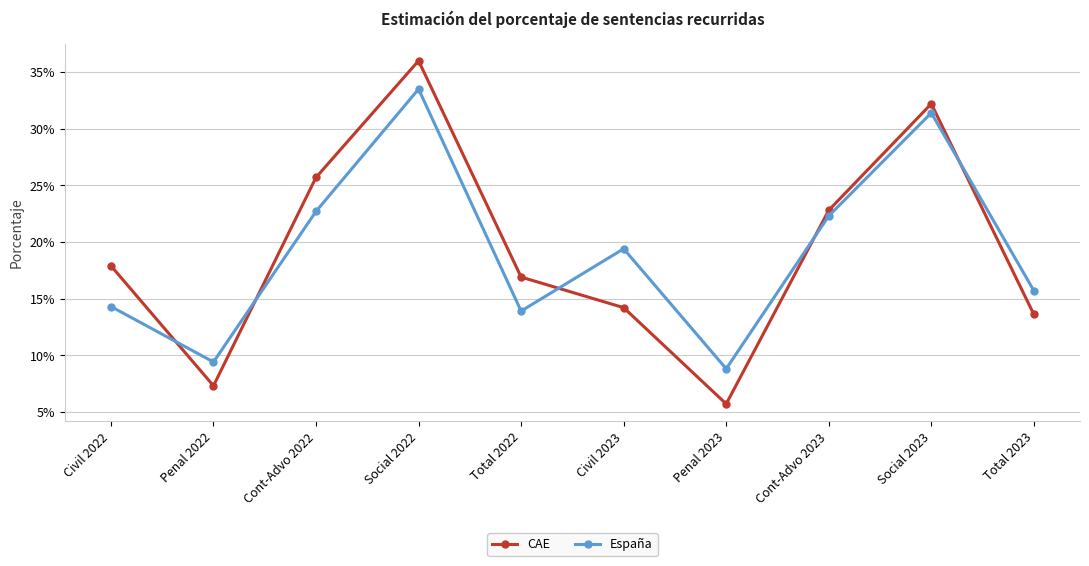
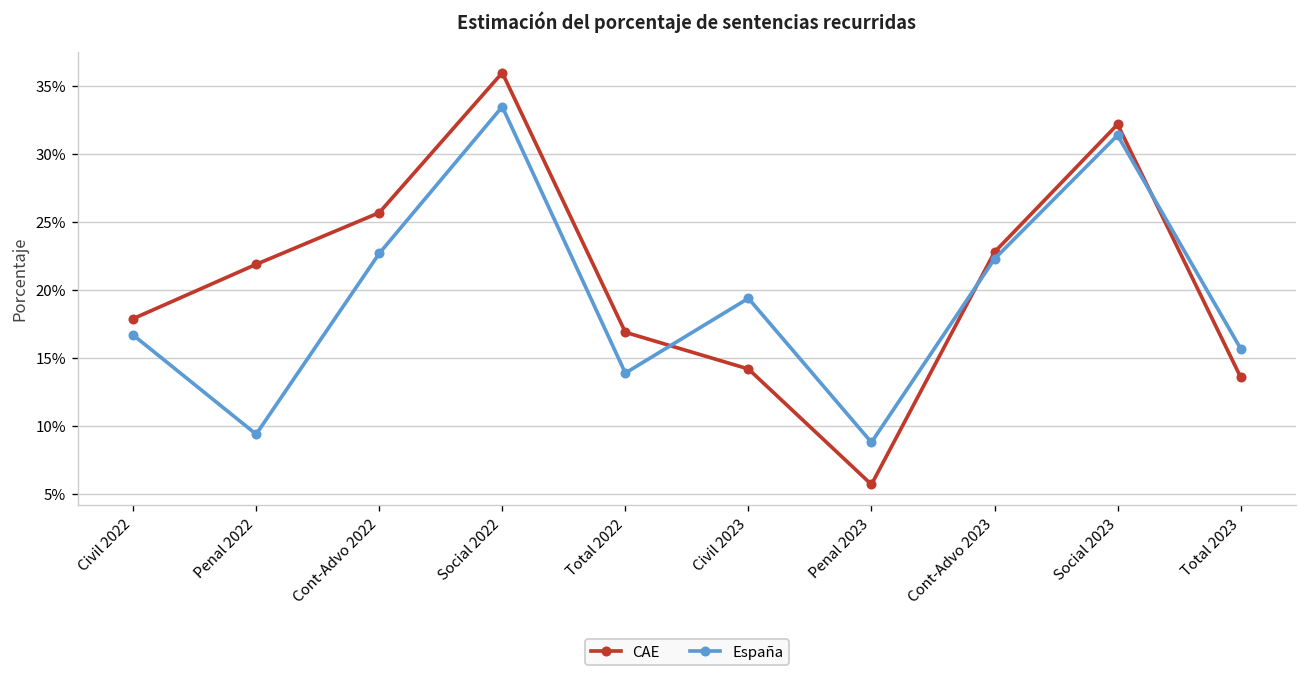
  {
    "CAE": {
      "Civil 2022": "17.9%",
-     "Penal 2022": "7.3%",
+     "Penal 2022": "21.9%",
      "Cont-Advo 2022": "25.7%",
      "Social 2022": "36.0%",
      "Total 2022": "16.9%",
      "Civil 2023": "14.2%",
      "Penal 2023": "5.7%",
      "Cont-Advo 2023": "22.8%",
      "Social 2023": "32.2%",
      "Total 2023": "13.6%"
    },
    "España": {
-     "Civil 2022": "14.3%",
+     "Civil 2022": "16.7%",
      "Penal 2022": "9.4%",
      "Cont-Advo 2022": "22.7%",
      "Social 2022": "33.5%",
      "Total 2022": "13.9%",
      "Civil 2023": "19.4%",
      "Penal 2023": "8.8%",
      "Cont-Advo 2023": "22.3%",
      "Social 2023": "31.4%",
      "Total 2023": "15.7%"
    }
  }
